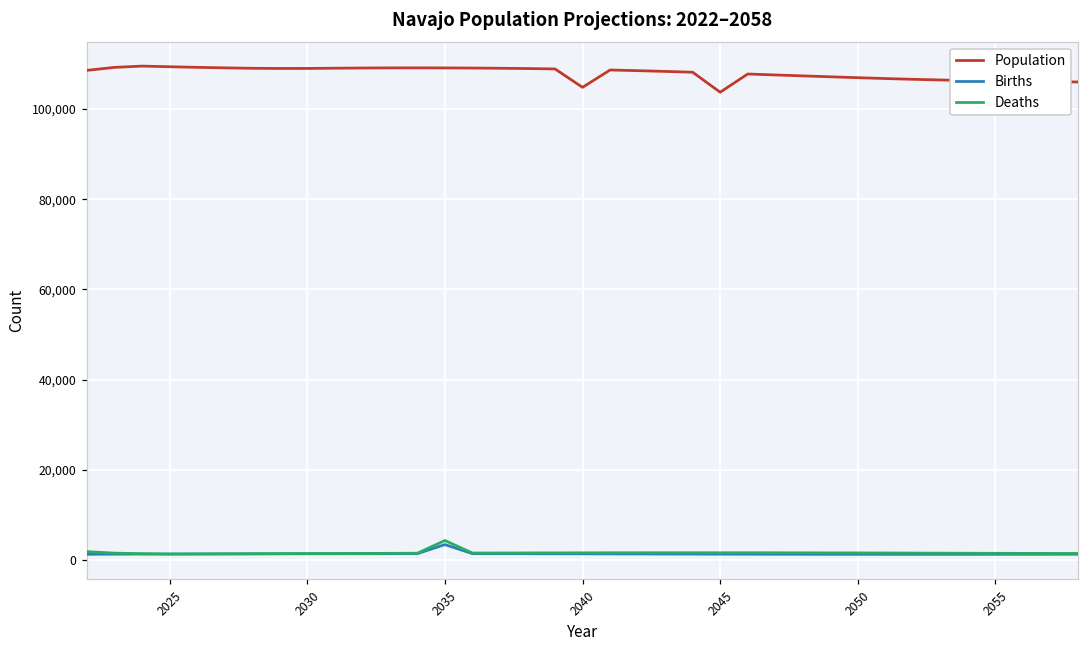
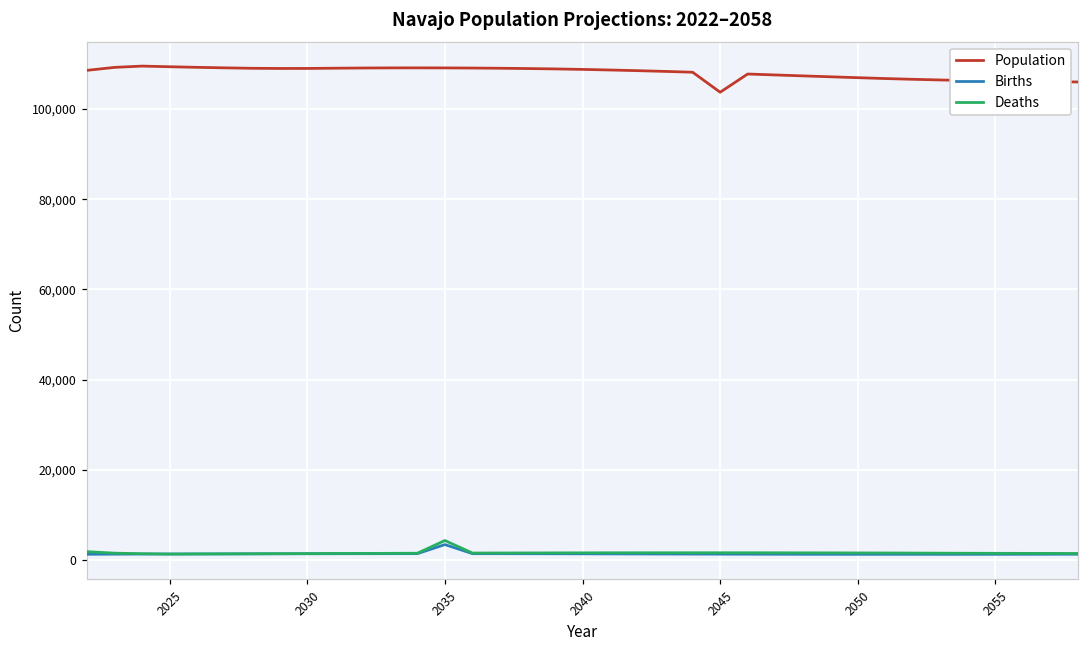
  {
    "Population": {
      "2025": "109,000",
      "2030": "109,000",
      "2035": "109,000",
-     "2040": "105,000",
+     "2040": "109,000",
      "2045": "104,000",
      "2050": "107,000"
    },
    "Births": {
      "2035": "3,000"
    },
    "Deaths": {
      "2035": "4,000"
    }
  }
